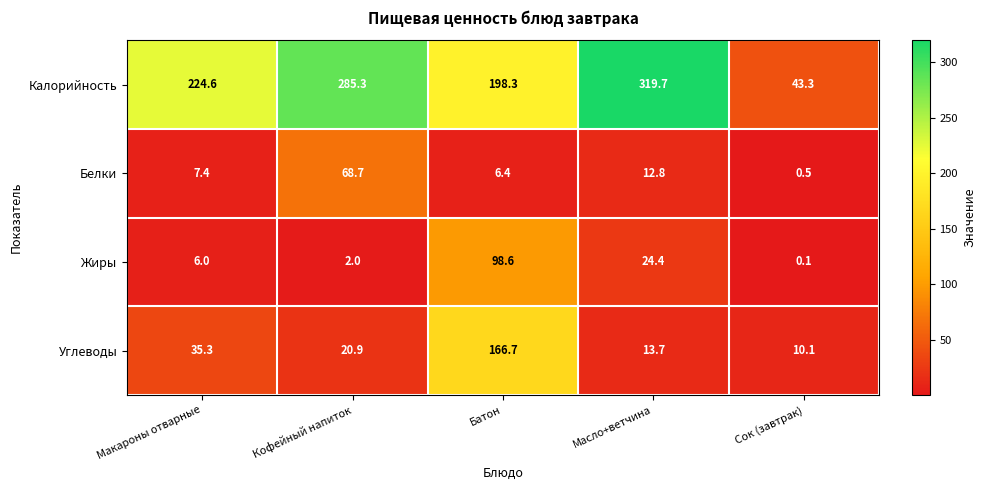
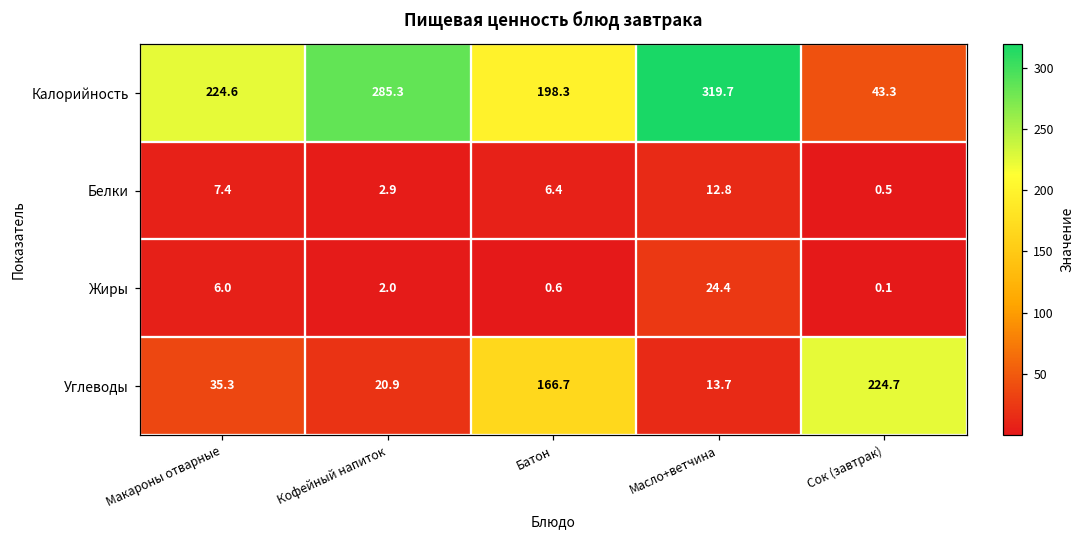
  {
    "Калорийность": {
      "Макароны отварные": 224.6,
      "Кофейный напиток": 285.3,
      "Батон": 198.3,
      "Масло+ветчина": 319.7,
      "Сок (завтрак)": 43.3
    },
    "Белки": {
      "Макароны отварные": 7.4,
-     "Кофейный напиток": 68.7,
+     "Кофейный напиток": 2.9,
      "Батон": 6.4,
      "Масло+ветчина": 12.8,
      "Сок (завтрак)": 0.5
    },
    "Жиры": {
      "Макароны отварные": 6.0,
      "Кофейный напиток": 2.0,
-     "Батон": 98.6,
+     "Батон": 0.6,
      "Масло+ветчина": 24.4,
      "Сок (завтрак)": 0.1
    },
    "Углеводы": {
      "Макароны отварные": 35.3,
      "Кофейный напиток": 20.9,
      "Батон": 166.7,
      "Масло+ветчина": 13.7,
-     "Сок (завтрак)": 10.1
+     "Сок (завтрак)": 224.7
    }
  }
